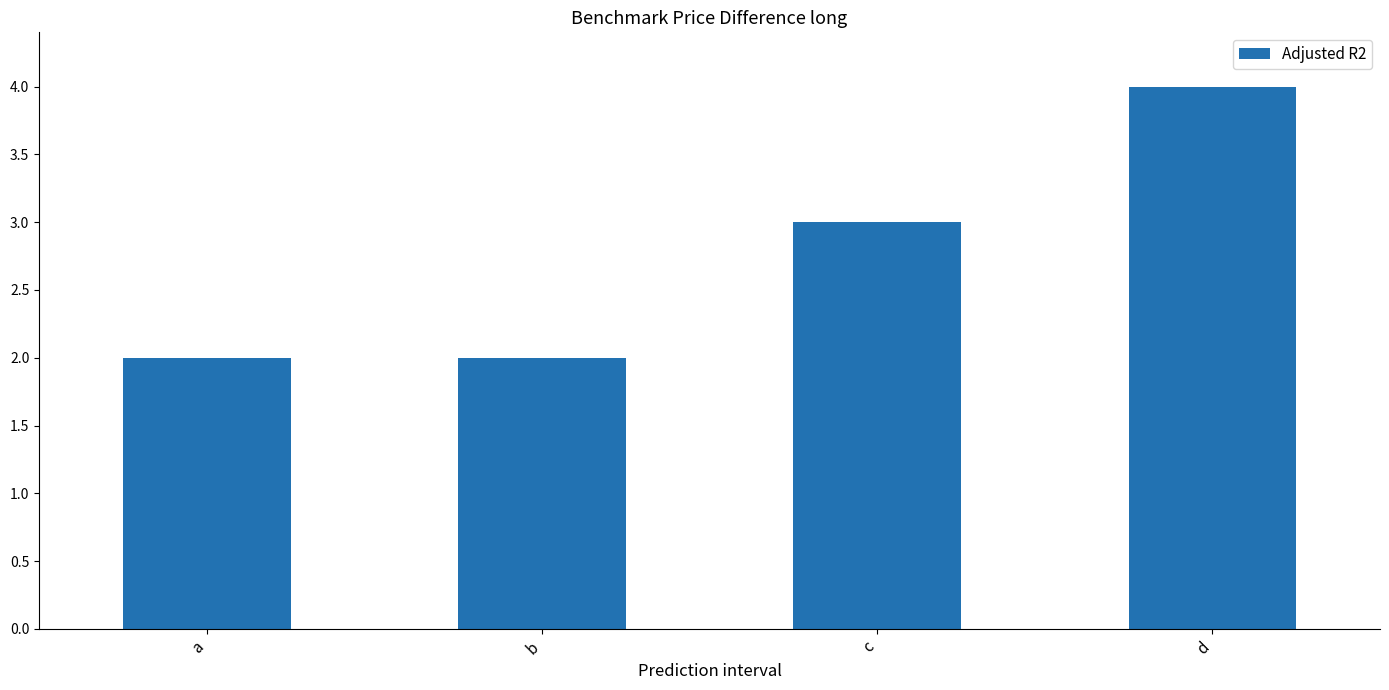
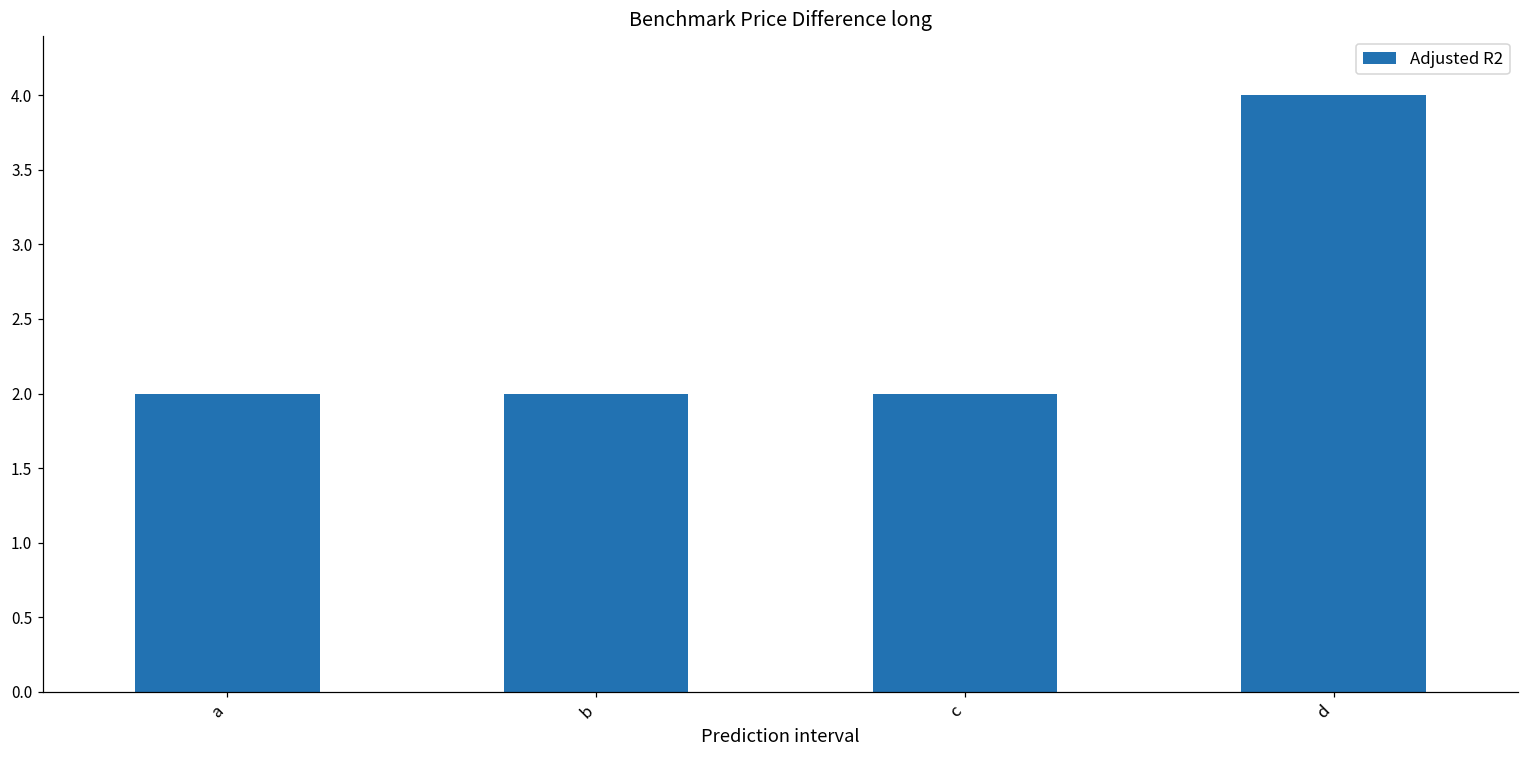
  {
    "a": 2,
    "b": 2,
-   "c": 3,
+   "c": 2,
    "d": 4
  }
